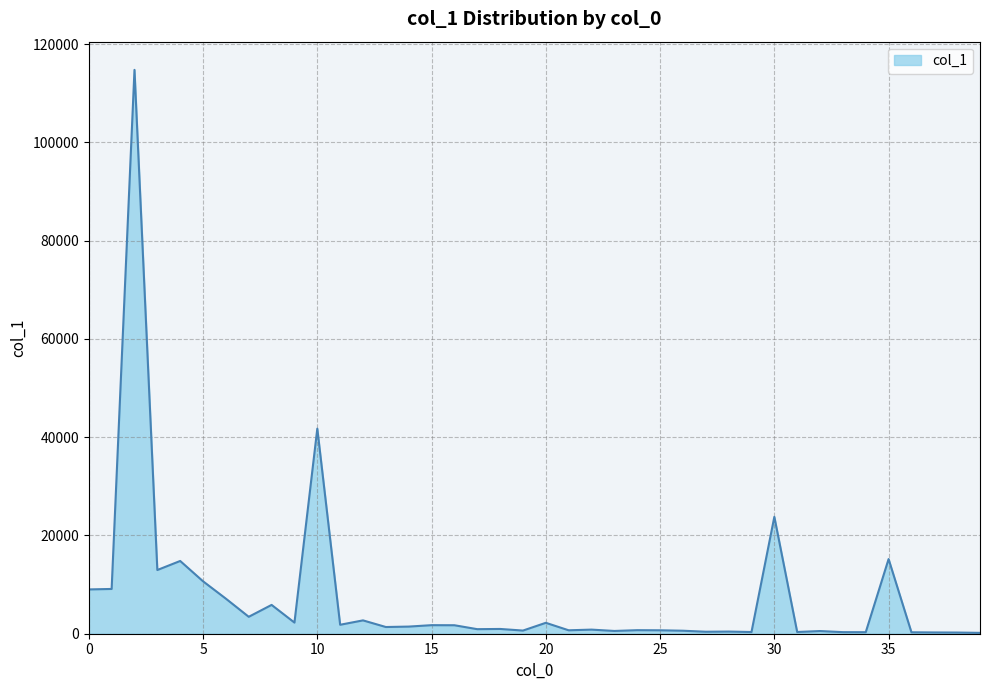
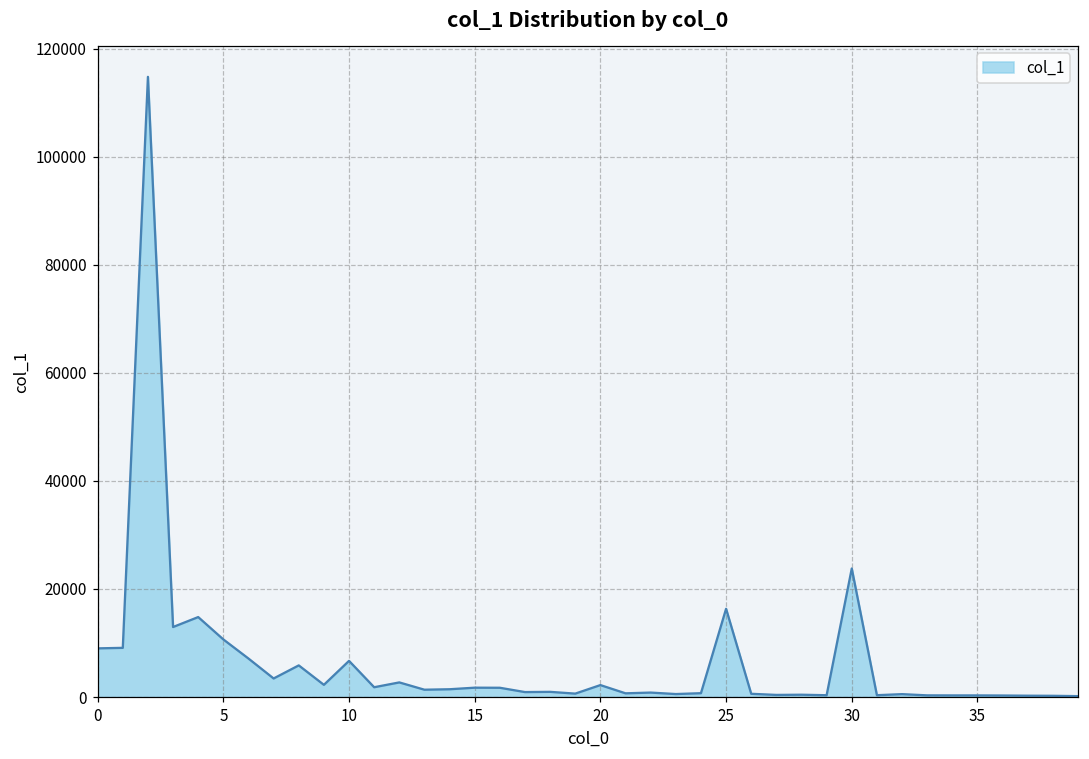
  {
    "0": 9000,
    "5": 11000,
-   "10": 42000,
+   "10": 7000,
    "15": 2000,
    "20": 2000,
-   "25": 1000,
+   "25": 16000,
    "30": 24000,
-   "35": 15000
+   "35": 0
  }
